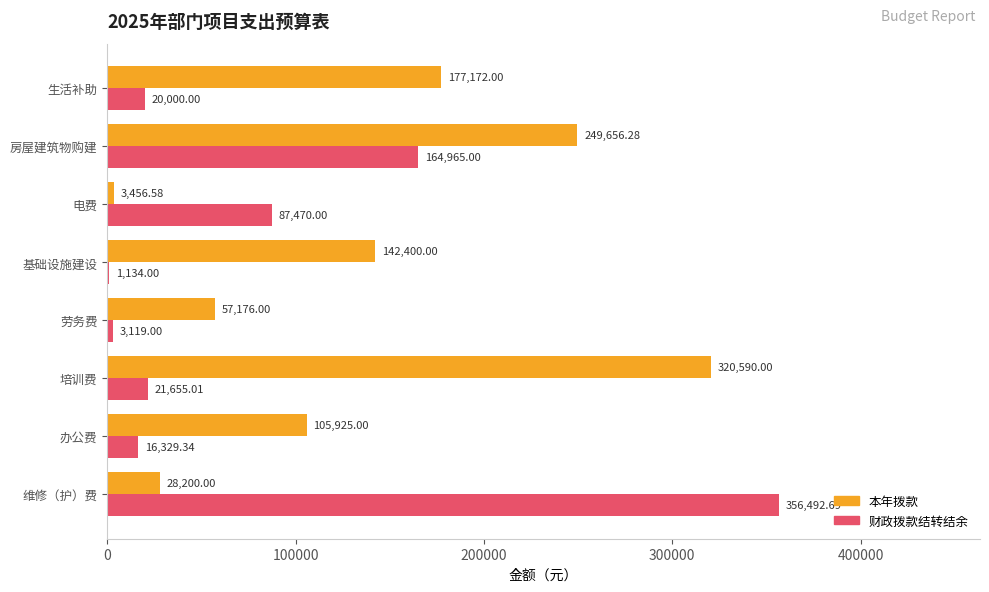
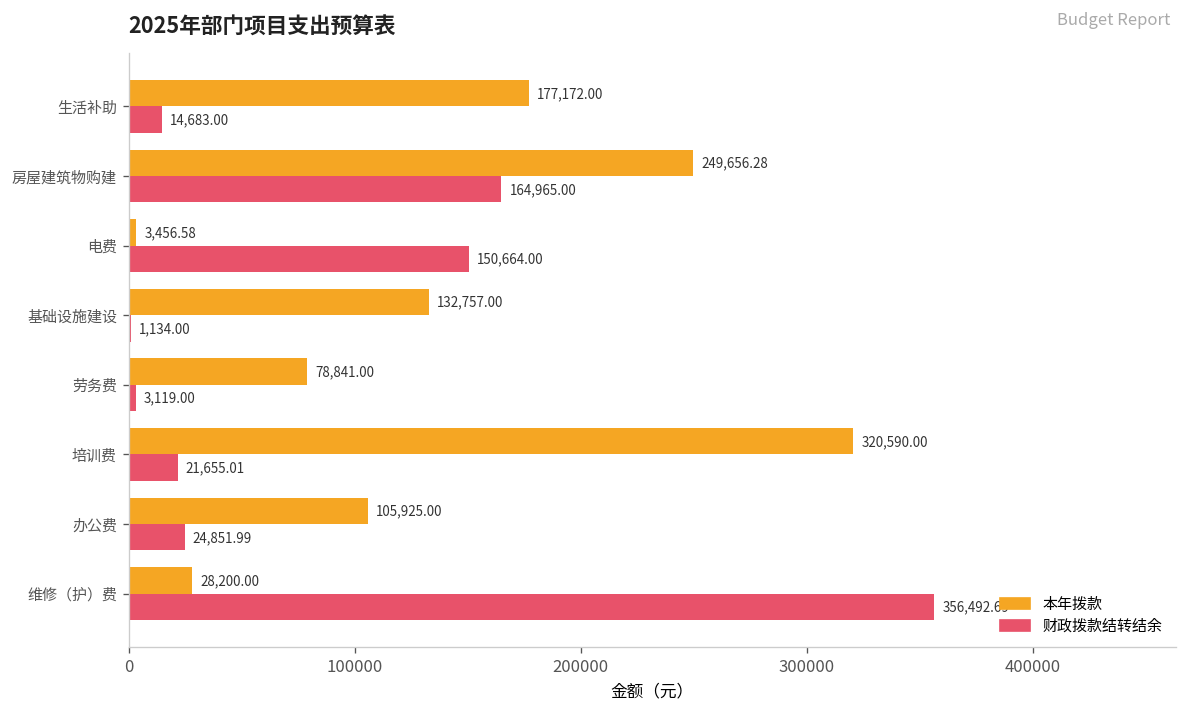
  {
    "本年拨款": {
      "生活补助": "177,172.00",
      "房屋建筑物购建": "249,656.28",
      "电费": "3,456.58",
-     "基础设施建设": "142,400.00",
-     "劳务费": "57,176.00",
+     "基础设施建设": "132,757.00",
+     "劳务费": "78,841.00",
      "培训费": "320,590.00",
      "办公费": "105,925.00",
      "维修（护）费": "28,200.00"
    },
    "财政拨款结转结余": {
-     "生活补助": "20,000.00",
+     "生活补助": "14,683.00",
      "房屋建筑物购建": "164,965.00",
-     "电费": "87,470.00",
+     "电费": "150,664.00",
      "基础设施建设": "1,134.00",
      "劳务费": "3,119.00",
      "培训费": "21,655.01",
-     "办公费": "16,329.34",
+     "办公费": "24,851.99",
      "维修（护）费": "356,492.69"
    }
  }
